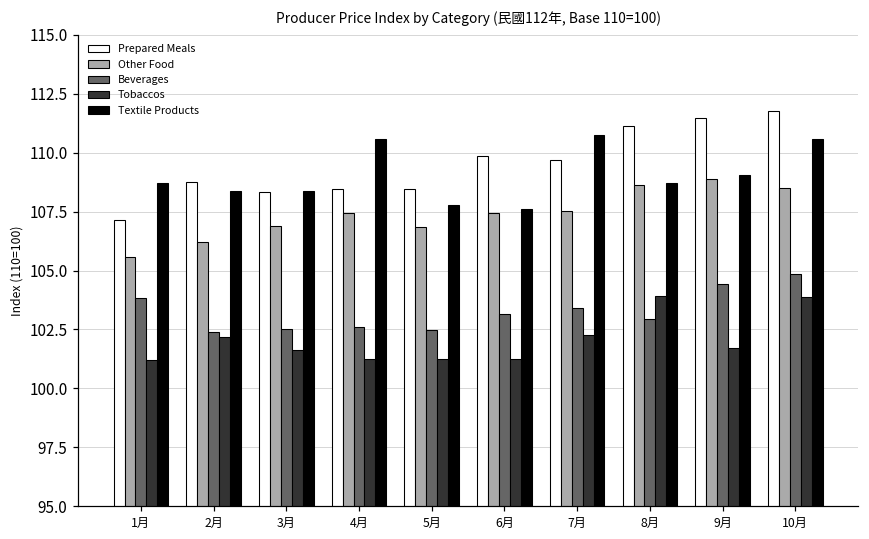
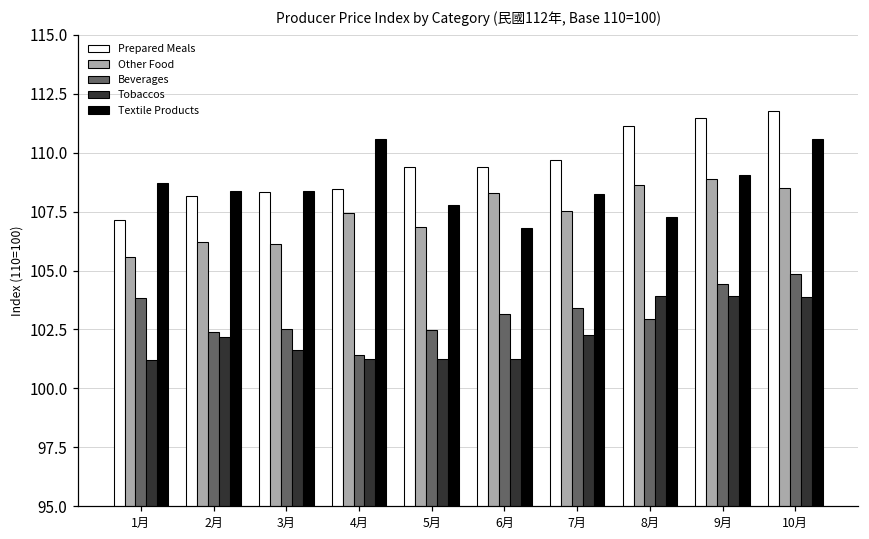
  {
    "Prepared Meals": {
      "1月": 107.2,
-     "2月": 108.8,
+     "2月": 108.2,
      "3月": 108.3,
      "4月": 108.5,
-     "5月": 108.5,
-     "6月": 109.9,
+     "5月": 109.4,
+     "6月": 109.4,
      "7月": 109.7,
      "8月": 111.1,
      "9月": 111.5,
      "10月": 111.8
    },
    "Other Food": {
      "1月": 105.6,
      "2月": 106.2,
-     "3月": 106.9,
+     "3月": 106.1,
      "4月": 107.5,
      "5月": 106.9,
-     "6月": 107.4,
+     "6月": 108.3,
      "7月": 107.5,
      "8月": 108.6,
      "9月": 108.9,
      "10月": 108.5
    },
    "Beverages": {
      "1月": 103.8,
      "2月": 102.4,
      "3月": 102.5,
-     "4月": 102.6,
+     "4月": 101.4,
      "5月": 102.5,
      "6月": 103.2,
      "7月": 103.4,
      "8月": 103.0,
      "9月": 104.4,
      "10月": 104.9
    },
    "Tobaccos": {
      "1月": 101.2,
      "2月": 102.2,
      "3月": 101.6,
      "4月": 101.3,
      "5月": 101.3,
      "6月": 101.3,
      "7月": 102.3,
      "8月": 103.9,
-     "9月": 101.7,
+     "9月": 103.9,
      "10月": 103.9
    },
    "Textile Products": {
      "1月": 108.7,
      "2月": 108.4,
      "3月": 108.4,
      "4月": 110.6,
      "5月": 107.8,
-     "6月": 107.6,
-     "7月": 110.7,
-     "8月": 108.7,
+     "6月": 106.8,
+     "7月": 108.2,
+     "8月": 107.3,
      "9月": 109.1,
      "10月": 110.6
    }
  }
